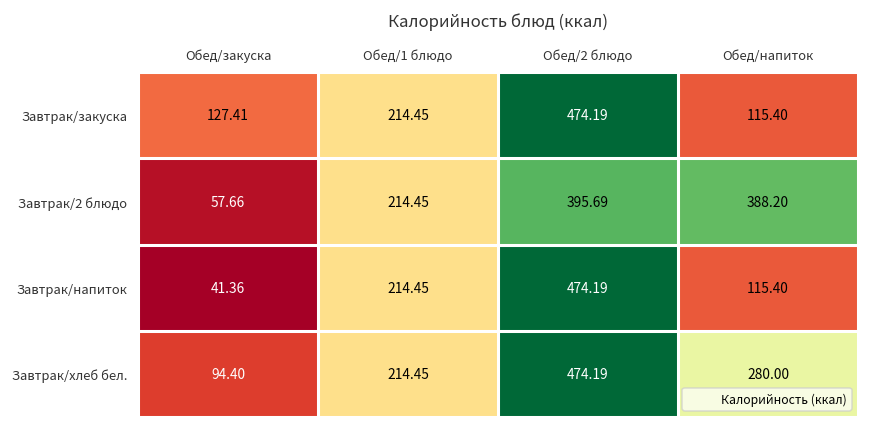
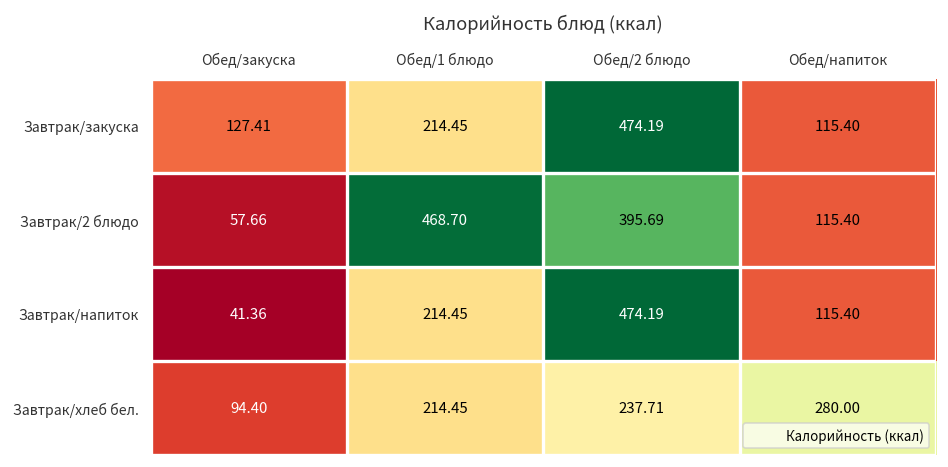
  {
    "Завтрак/закуска": {
      "Обед/закуска": 127.41,
      "Обед/1 блюдо": 214.45,
      "Обед/2 блюдо": 474.19,
      "Обед/напиток": 115.40
    },
    "Завтрак/2 блюдо": {
      "Обед/закуска": 57.66,
-     "Обед/1 блюдо": 214.45,
+     "Обед/1 блюдо": 468.70,
      "Обед/2 блюдо": 395.69,
-     "Обед/напиток": 388.20
+     "Обед/напиток": 115.40
    },
    "Завтрак/напиток": {
      "Обед/закуска": 41.36,
      "Обед/1 блюдо": 214.45,
      "Обед/2 блюдо": 474.19,
      "Обед/напиток": 115.40
    },
    "Завтрак/хлеб бел.": {
      "Обед/закуска": 94.40,
      "Обед/1 блюдо": 214.45,
-     "Обед/2 блюдо": 474.19,
+     "Обед/2 блюдо": 237.71,
      "Обед/напиток": 280.00
    }
  }
